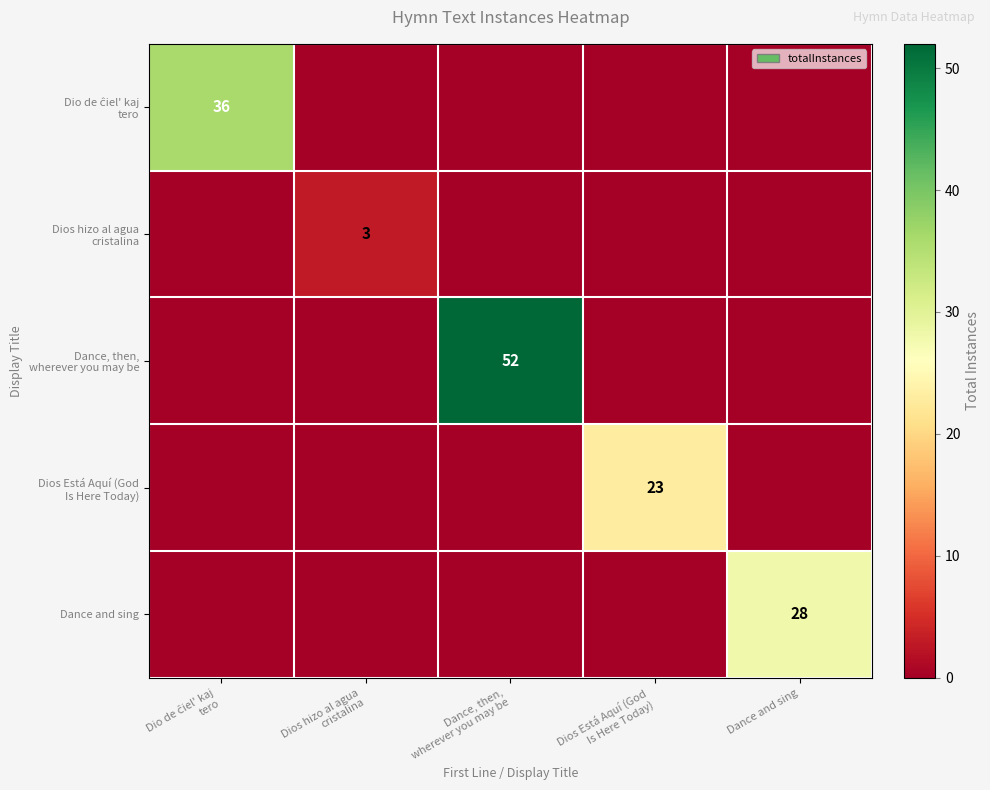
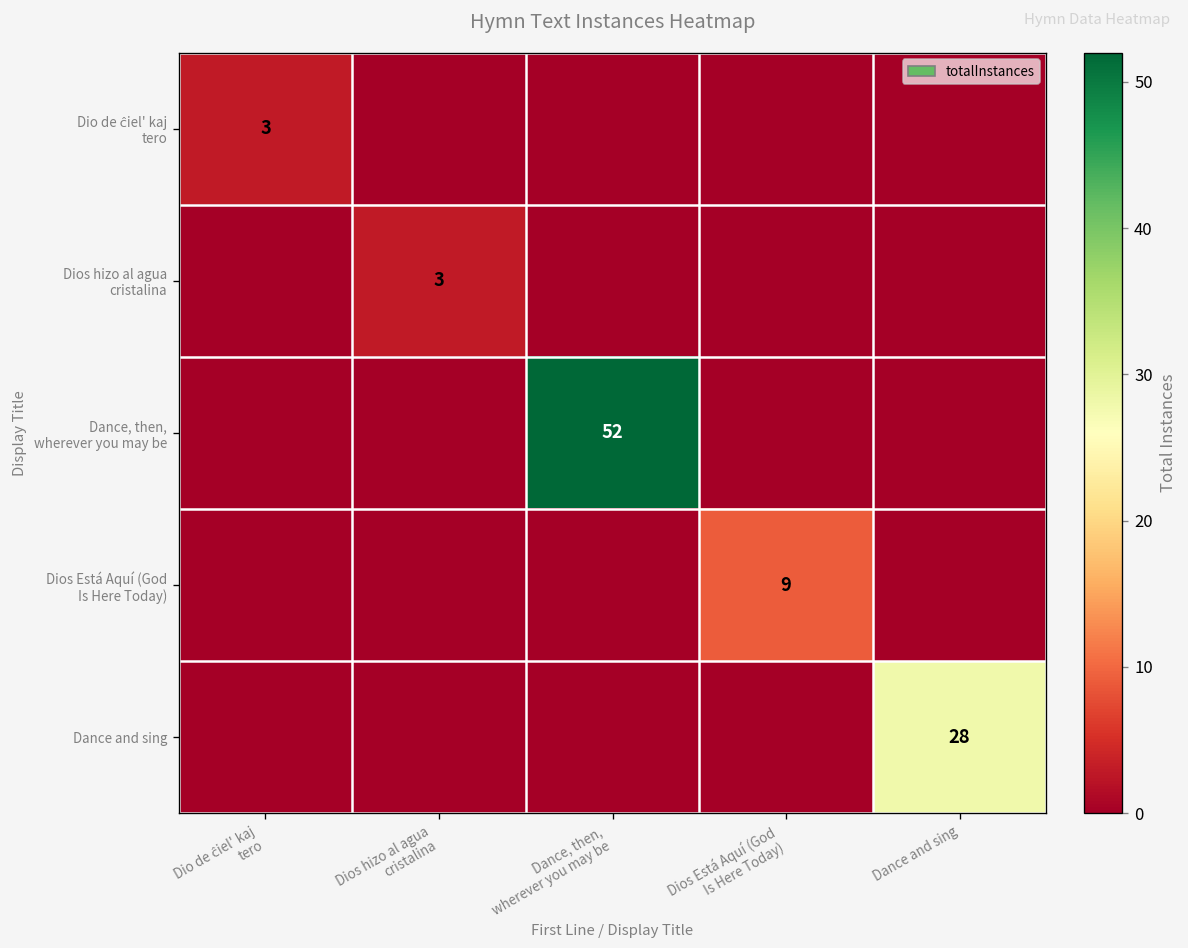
  {
    "Dio de ĉiel' kaj tero": {
-     "Dio de ĉiel' kaj tero": 36
+     "Dio de ĉiel' kaj tero": 3
    },
    "Dios hizo al agua cristalina": {
      "Dios hizo al agua cristalina": 3
    },
    "Dance, then, wherever you may be": {
      "Dance, then, wherever you may be": 52
    },
    "Dios Está Aquí (God Is Here Today)": {
-     "Dios Está Aquí (God Is Here Today)": 23
+     "Dios Está Aquí (God Is Here Today)": 9
    },
    "Dance and sing": {
      "Dance and sing": 28
    }
  }
